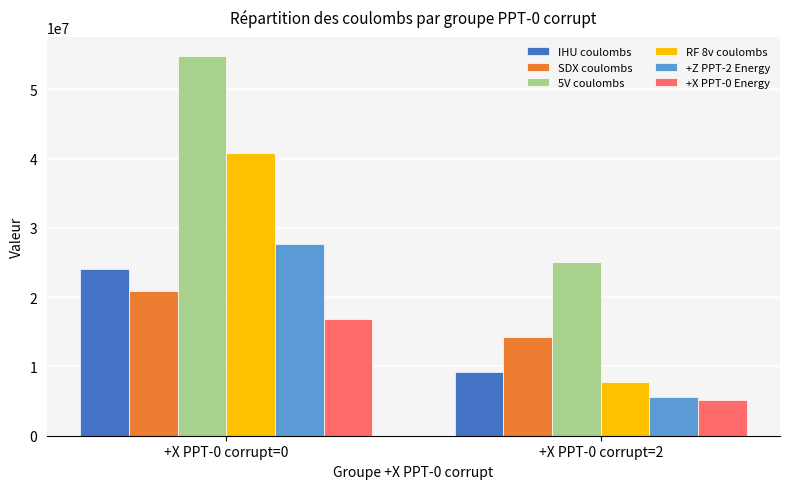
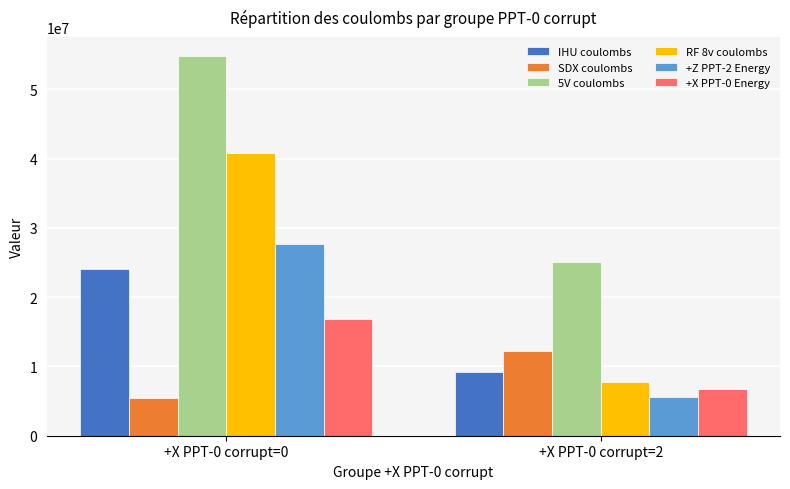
  {
    "SDX coulombs": {
-     "+X PPT-0 corrupt=0": 21000000,
-     "+X PPT-0 corrupt=2": 14000000
+     "+X PPT-0 corrupt=0": 5000000,
+     "+X PPT-0 corrupt=2": 12000000
    },
    "5V coulombs": {
      "+X PPT-0 corrupt=0": 55000000,
      "+X PPT-0 corrupt=2": 25000000
    },
    "RF 8v coulombs": {
      "+X PPT-0 corrupt=0": 41000000,
      "+X PPT-0 corrupt=2": 8000000
    },
    "+X PPT-0 Energy": {
      "+X PPT-0 corrupt=0": 17000000,
-     "+X PPT-0 corrupt=2": 5000000
+     "+X PPT-0 corrupt=2": 7000000
    }
  }
